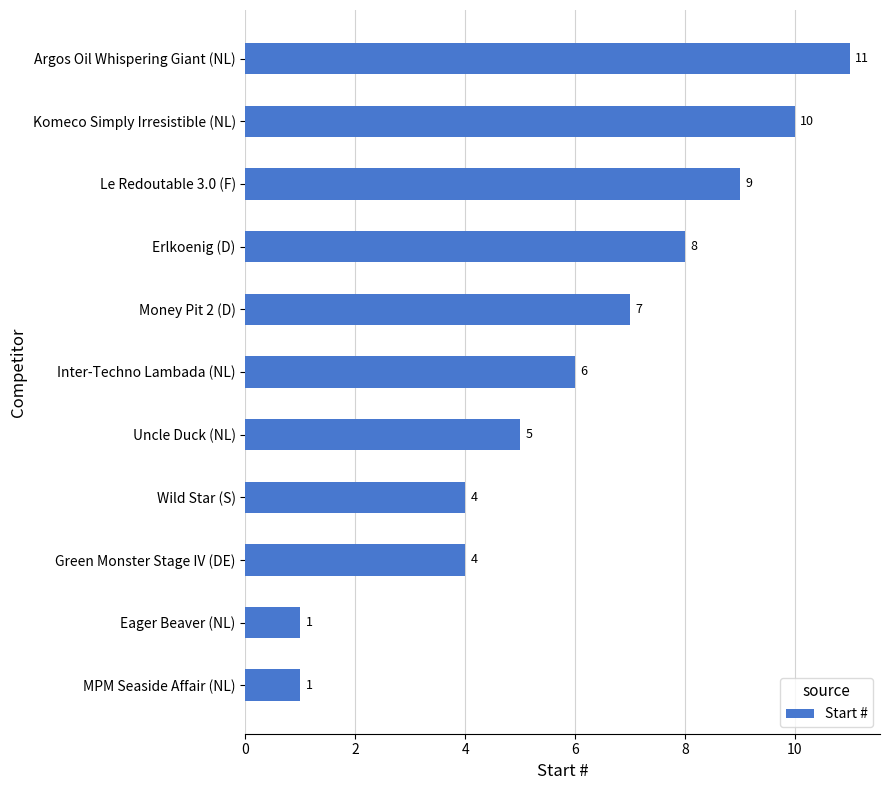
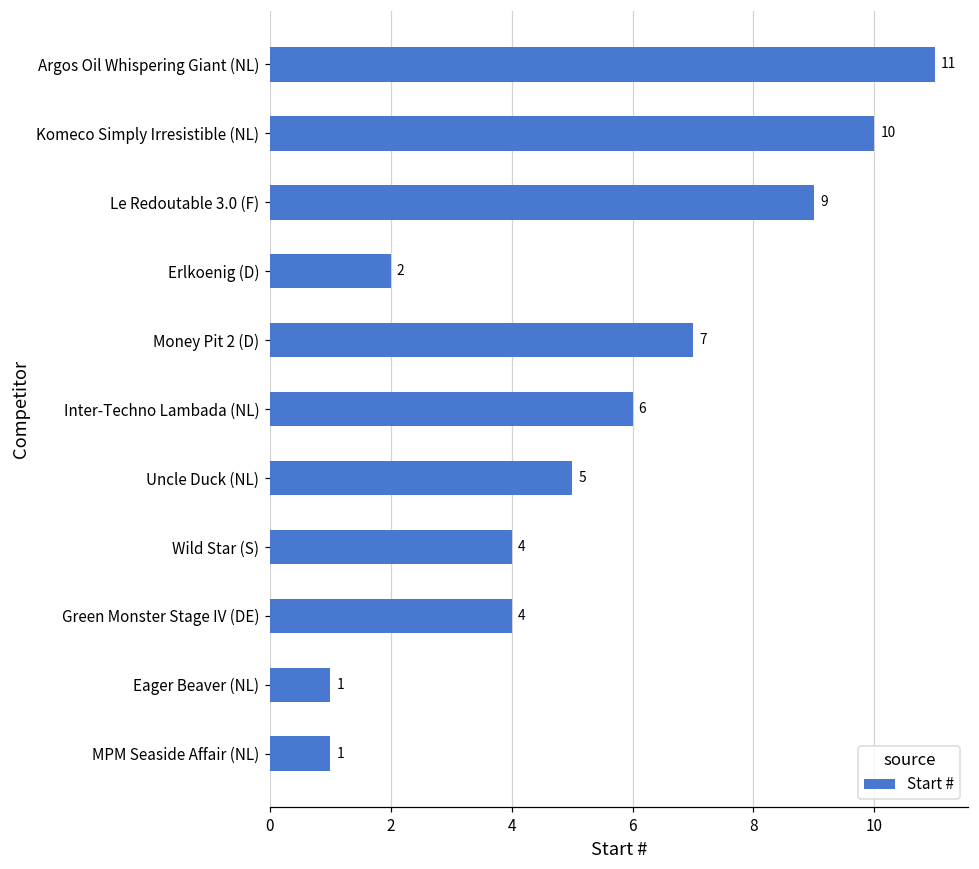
  {
    "Argos Oil Whispering Giant (NL)": 11,
    "Komeco Simply Irresistible (NL)": 10,
    "Le Redoutable 3.0 (F)": 9,
-   "Erlkoenig (D)": 8,
+   "Erlkoenig (D)": 2,
    "Money Pit 2 (D)": 7,
    "Inter-Techno Lambada (NL)": 6,
    "Uncle Duck (NL)": 5,
    "Wild Star (S)": 4,
    "Green Monster Stage IV (DE)": 4,
    "Eager Beaver (NL)": 1,
    "MPM Seaside Affair (NL)": 1
  }
